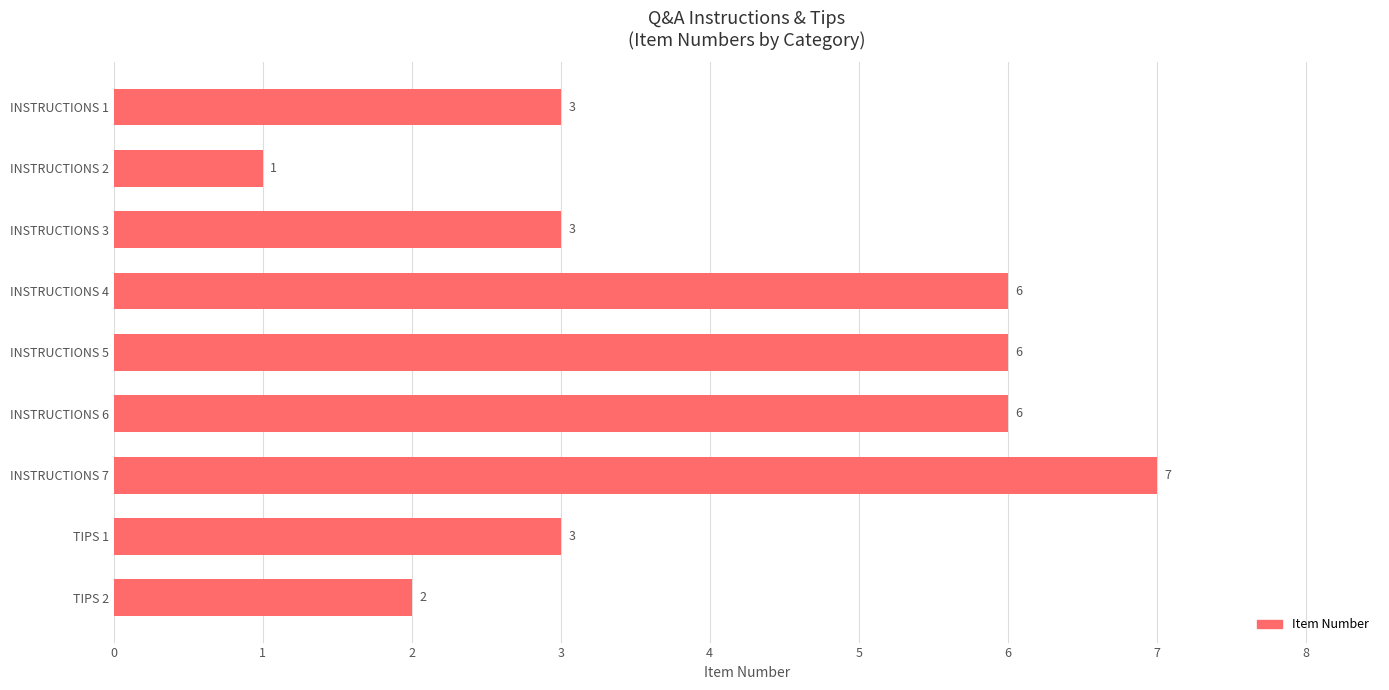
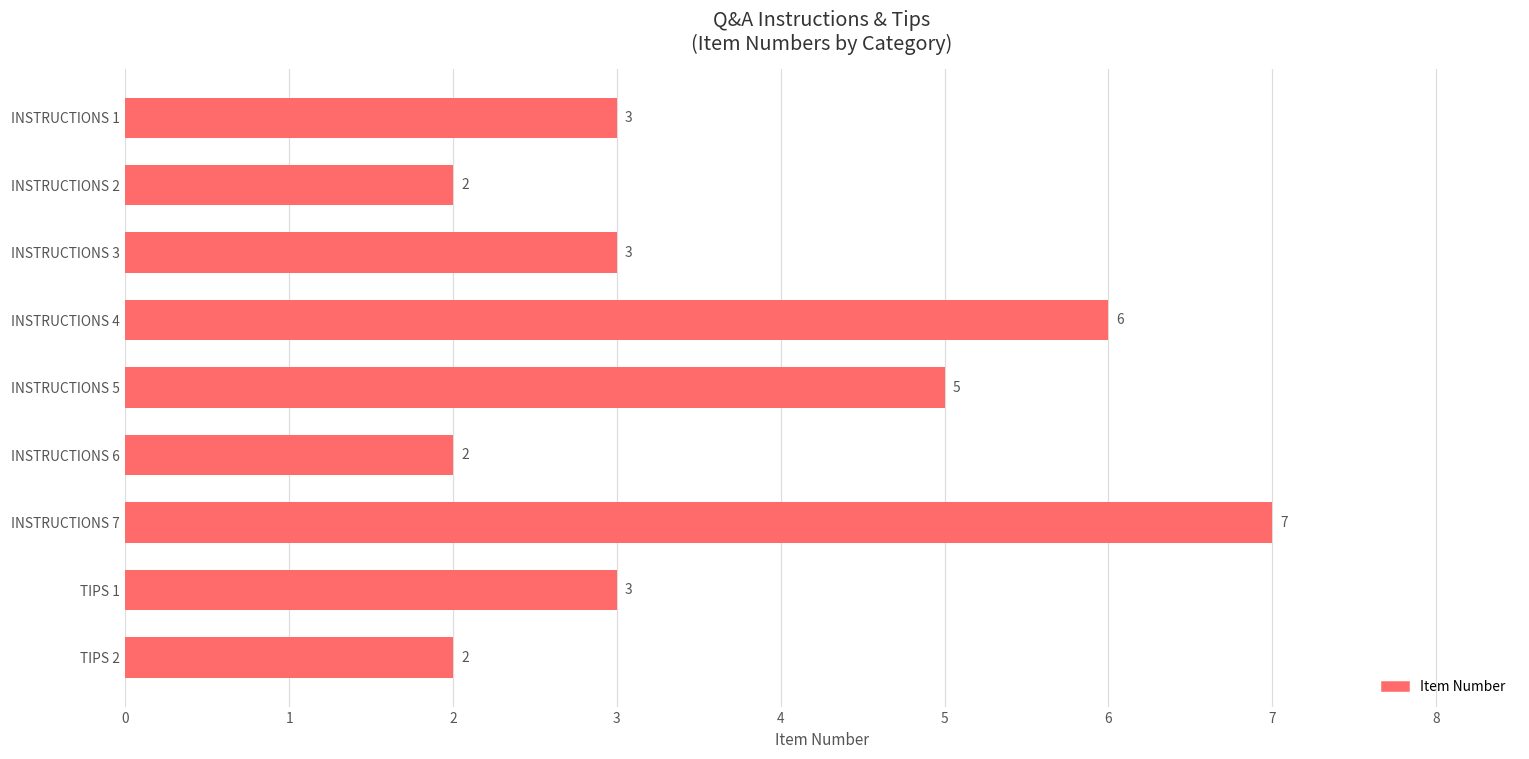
  {
    "INSTRUCTIONS 1": 3,
-   "INSTRUCTIONS 2": 1,
+   "INSTRUCTIONS 2": 2,
    "INSTRUCTIONS 3": 3,
    "INSTRUCTIONS 4": 6,
-   "INSTRUCTIONS 5": 6,
-   "INSTRUCTIONS 6": 6,
+   "INSTRUCTIONS 5": 5,
+   "INSTRUCTIONS 6": 2,
    "INSTRUCTIONS 7": 7,
    "TIPS 1": 3,
    "TIPS 2": 2
  }
